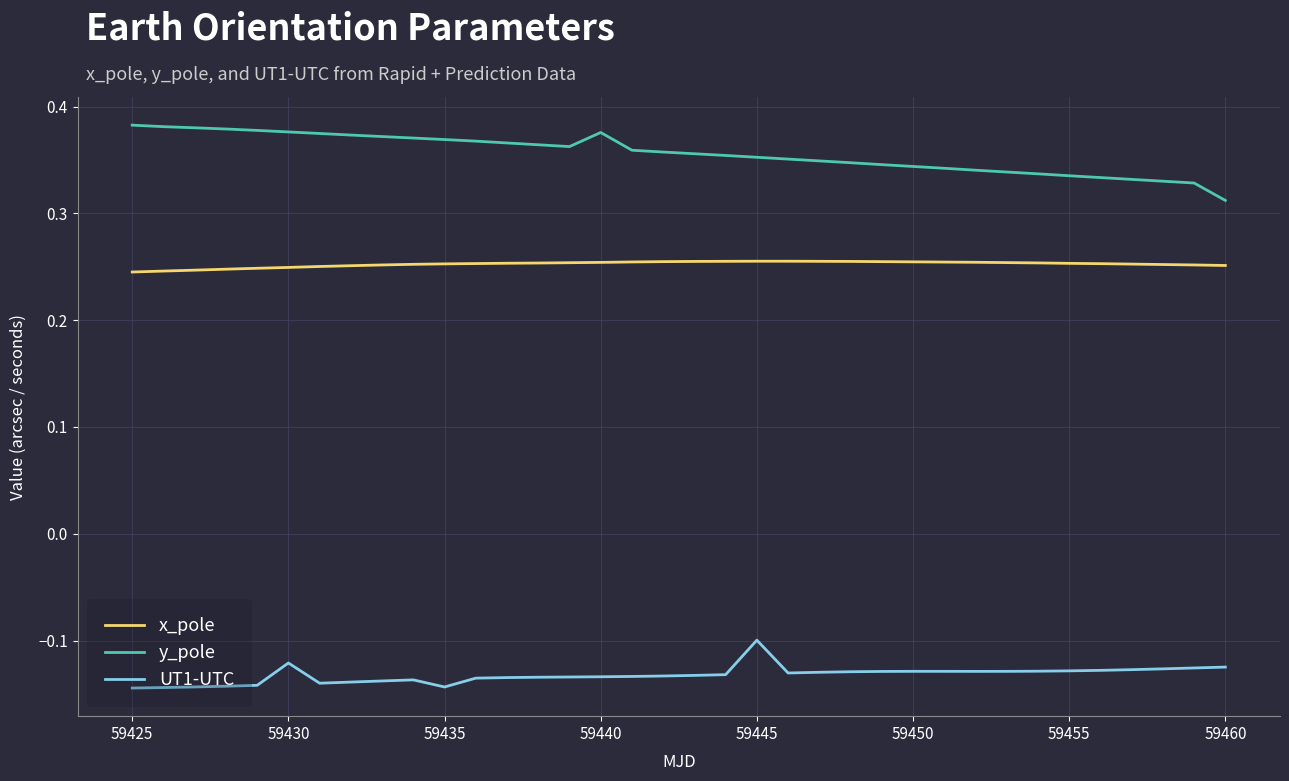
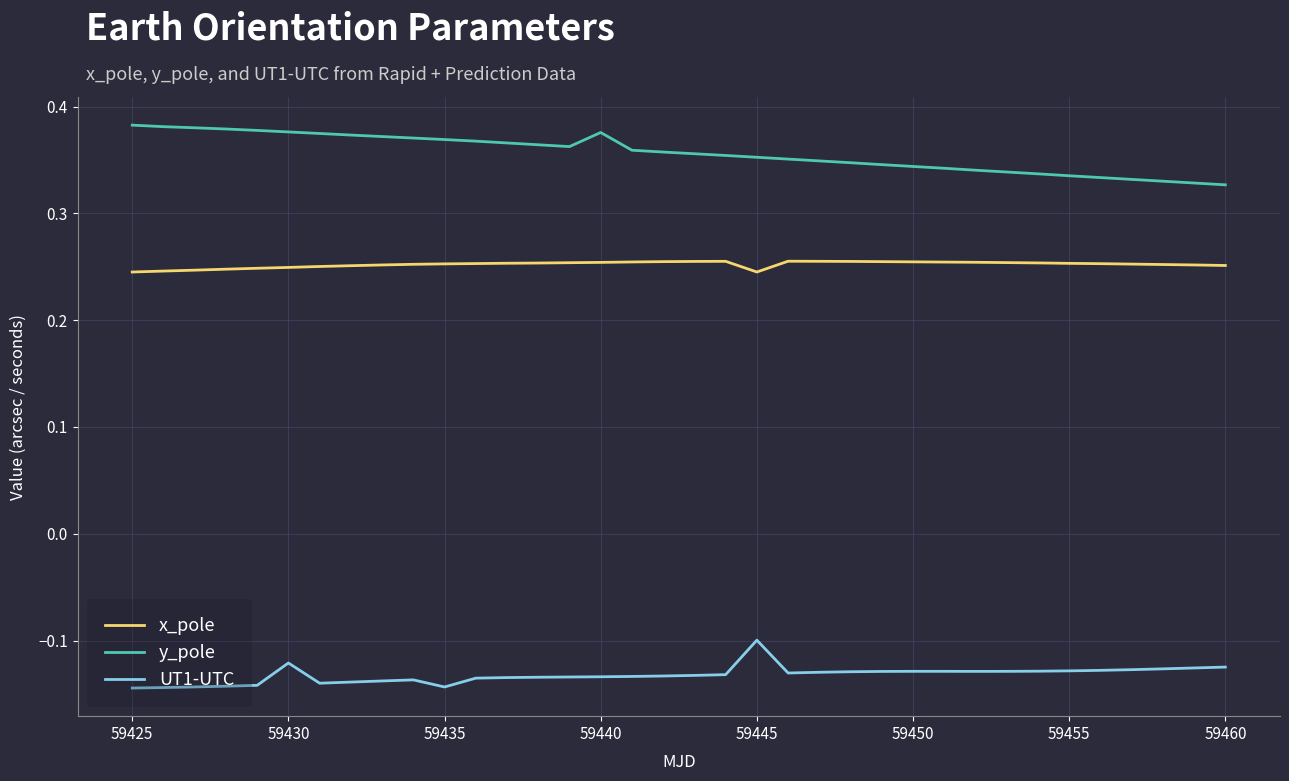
  {
    "x_pole": {
      "59425": 0.245,
      "59430": 0.249,
      "59435": 0.253,
      "59440": 0.254,
-     "59445": 0.255,
+     "59445": 0.245,
      "59450": 0.255,
      "59455": 0.253,
      "59460": 0.251
    },
    "y_pole": {
      "59425": 0.383,
      "59430": 0.376,
      "59435": 0.369,
      "59440": 0.376,
      "59445": 0.353,
      "59450": 0.344,
      "59455": 0.335,
-     "59460": 0.312
+     "59460": 0.327
    },
    "UT1-UTC": {
      "59430": -0.121,
      "59435": -0.143,
      "59440": -0.134,
      "59445": -0.100,
      "59450": -0.129,
      "59455": -0.128,
      "59460": -0.125
    }
  }
